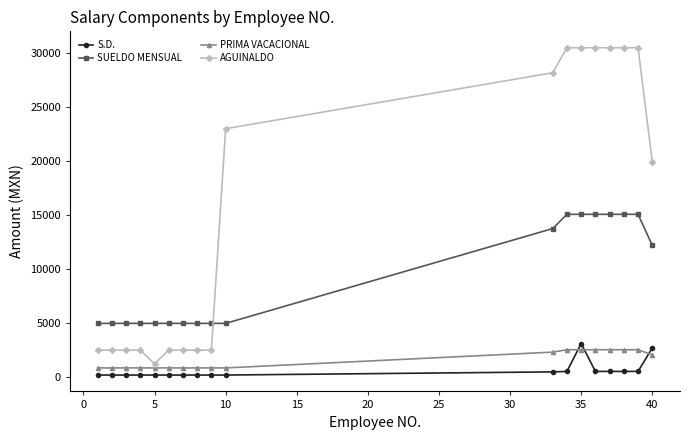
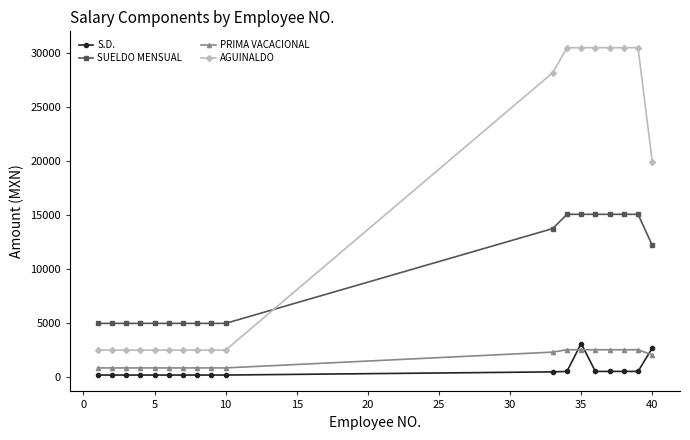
  {
    "S.D.": {
      "5": 200,
      "10": 200,
      "35": 3100,
      "40": 2700
    },
    "SUELDO MENSUAL": {
      "5": 5000,
      "10": 5000,
      "35": 15100,
      "40": 12200
    },
    "PRIMA VACACIONAL": {
      "5": 800,
      "10": 800,
      "35": 2500,
      "40": 2000
    },
    "AGUINALDO": {
-     "5": 1200,
-     "10": 23000,
+     "5": 2500,
+     "10": 2500,
      "35": 30500,
      "40": 19900
    }
  }
